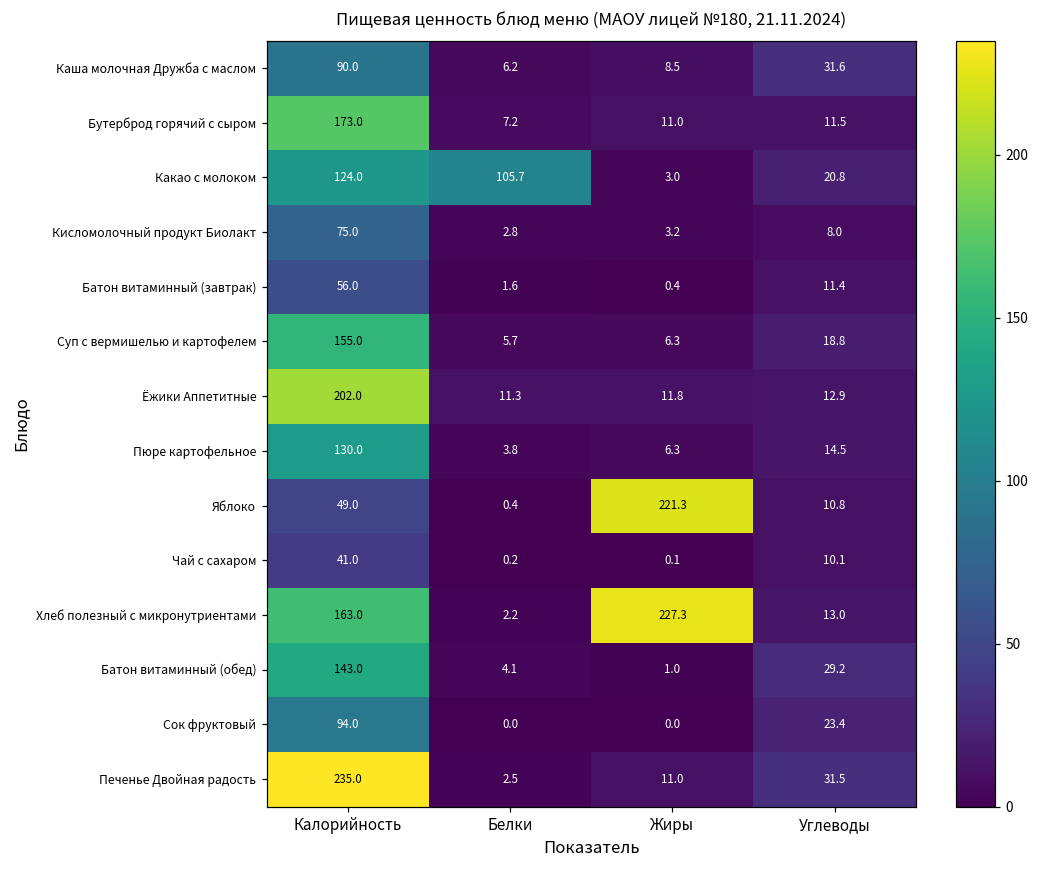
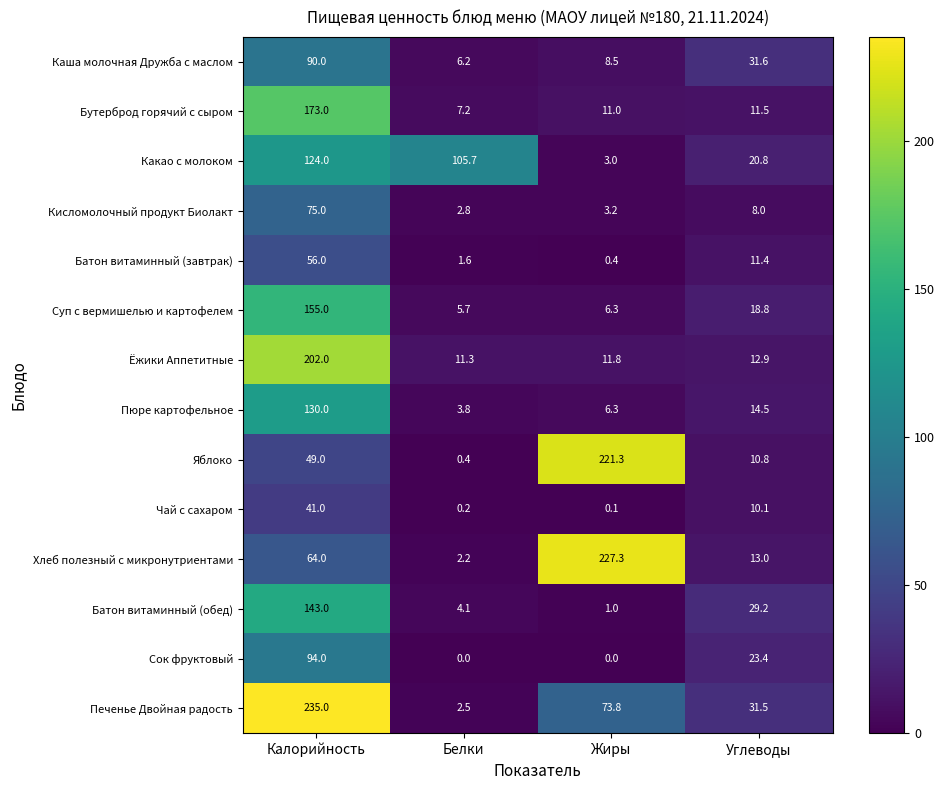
  {
    "Каша молочная Дружба с маслом": {
      "Калорийность": 90.0,
      "Белки": 6.2,
      "Жиры": 8.5,
      "Углеводы": 31.6
    },
    "Бутерброд горячий с сыром": {
      "Калорийность": 173.0,
      "Белки": 7.2,
      "Жиры": 11.0,
      "Углеводы": 11.5
    },
    "Какао с молоком": {
      "Калорийность": 124.0,
      "Белки": 105.7,
      "Жиры": 3.0,
      "Углеводы": 20.8
    },
    "Кисломолочный продукт Биолакт": {
      "Калорийность": 75.0,
      "Белки": 2.8,
      "Жиры": 3.2,
      "Углеводы": 8.0
    },
    "Батон витаминный (завтрак)": {
      "Калорийность": 56.0,
      "Белки": 1.6,
      "Жиры": 0.4,
      "Углеводы": 11.4
    },
    "Суп с вермишелью и картофелем": {
      "Калорийность": 155.0,
      "Белки": 5.7,
      "Жиры": 6.3,
      "Углеводы": 18.8
    },
    "Ёжики Аппетитные": {
      "Калорийность": 202.0,
      "Белки": 11.3,
      "Жиры": 11.8,
      "Углеводы": 12.9
    },
    "Пюре картофельное": {
      "Калорийность": 130.0,
      "Белки": 3.8,
      "Жиры": 6.3,
      "Углеводы": 14.5
    },
    "Яблоко": {
      "Калорийность": 49.0,
      "Белки": 0.4,
      "Жиры": 221.3,
      "Углеводы": 10.8
    },
    "Чай с сахаром": {
      "Калорийность": 41.0,
      "Белки": 0.2,
      "Жиры": 0.1,
      "Углеводы": 10.1
    },
    "Хлеб полезный с микронутриентами": {
-     "Калорийность": 163.0,
+     "Калорийность": 64.0,
      "Белки": 2.2,
      "Жиры": 227.3,
      "Углеводы": 13.0
    },
    "Батон витаминный (обед)": {
      "Калорийность": 143.0,
      "Белки": 4.1,
      "Жиры": 1.0,
      "Углеводы": 29.2
    },
    "Сок фруктовый": {
      "Калорийность": 94.0,
      "Белки": 0.0,
      "Жиры": 0.0,
      "Углеводы": 23.4
    },
    "Печенье Двойная радость": {
      "Калорийность": 235.0,
      "Белки": 2.5,
-     "Жиры": 11.0,
+     "Жиры": 73.8,
      "Углеводы": 31.5
    }
  }
